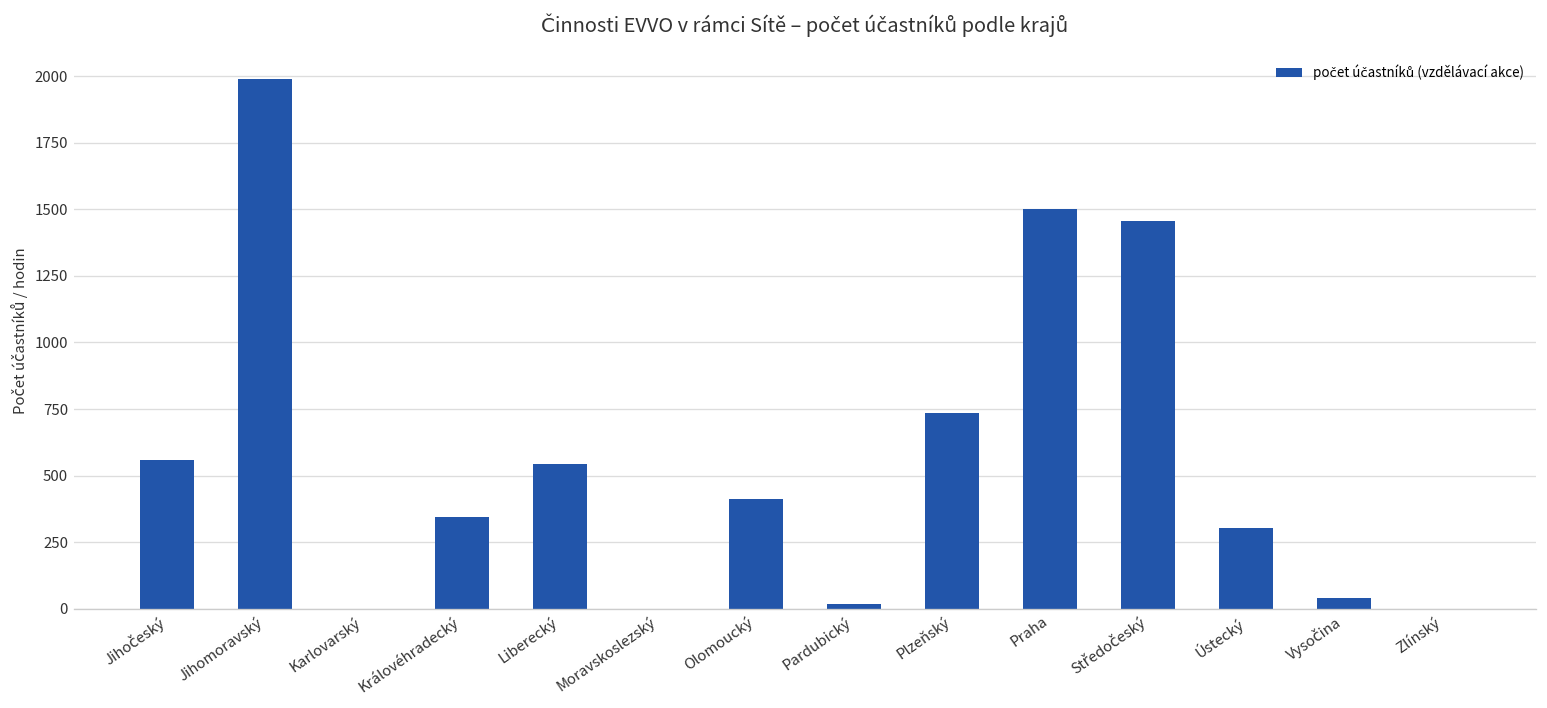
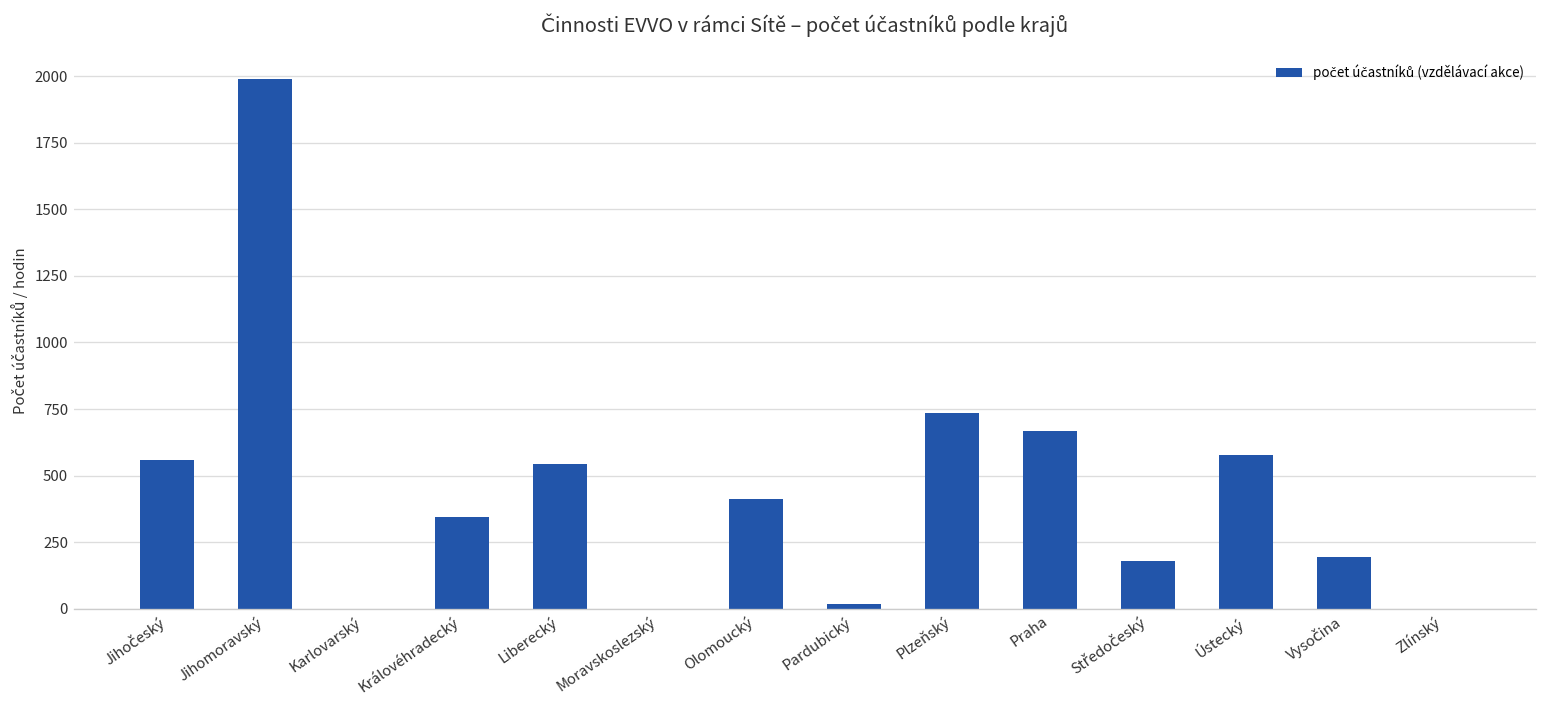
  {
    "Jihočeský": 560,
    "Jihomoravský": 1990,
    "Karlovarský": 0,
    "Královéhradecký": 350,
    "Liberecký": 540,
    "Moravskoslezský": 0,
    "Olomoucký": 410,
    "Pardubický": 20,
    "Plzeňský": 730,
-   "Praha": 1500,
-   "Středočeský": 1460,
-   "Ústecký": 300,
-   "Vysočina": 40,
+   "Praha": 670,
+   "Středočeský": 180,
+   "Ústecký": 580,
+   "Vysočina": 200,
    "Zlínský": 0
  }
